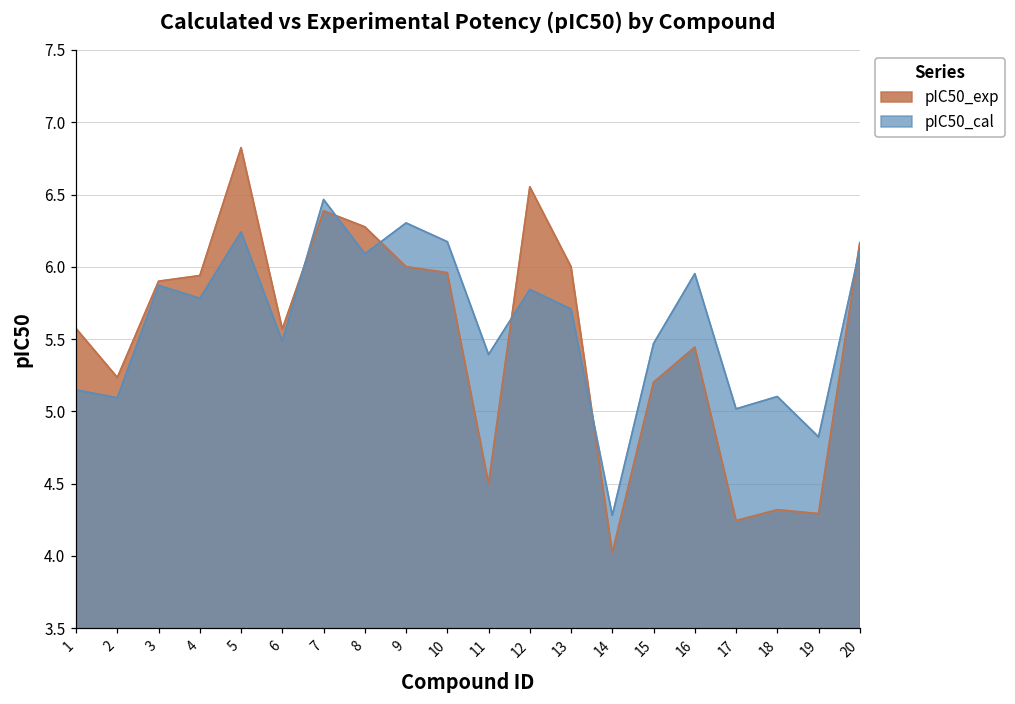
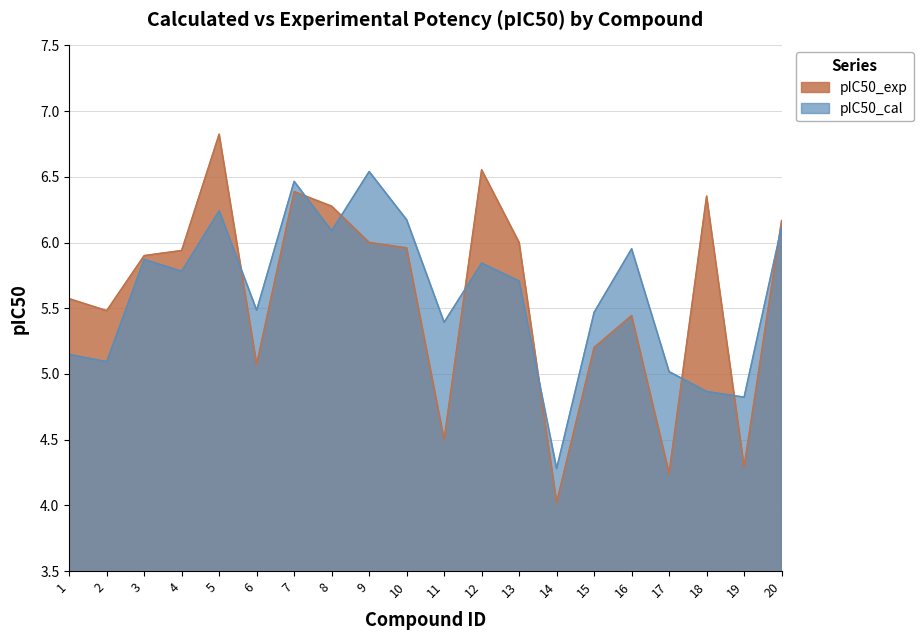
  {
    "pIC50_exp": {
      "1": 5.57,
-     "2": 5.23,
+     "2": 5.48,
      "3": 5.90,
      "4": 5.94,
      "5": 6.82,
-     "6": 5.57,
+     "6": 5.07,
      "7": 6.39,
      "8": 6.28,
      "9": 6.00,
      "10": 5.96,
      "11": 4.50,
      "12": 6.55,
      "13": 6.00,
      "14": 4.02,
      "15": 5.20,
      "16": 5.44,
      "17": 4.24,
-     "18": 4.32,
+     "18": 6.35,
      "19": 4.29,
      "20": 6.17
    },
    "pIC50_cal": {
      "1": 5.15,
      "2": 5.09,
      "3": 5.87,
      "4": 5.78,
      "5": 6.24,
      "6": 5.49,
      "7": 6.47,
      "8": 6.09,
-     "9": 6.30,
+     "9": 6.54,
      "10": 6.17,
      "11": 5.39,
      "12": 5.84,
      "13": 5.71,
      "14": 4.28,
      "15": 5.47,
      "16": 5.95,
      "17": 5.02,
-     "18": 5.10,
+     "18": 4.87,
      "19": 4.82,
      "20": 6.12
    }
  }
